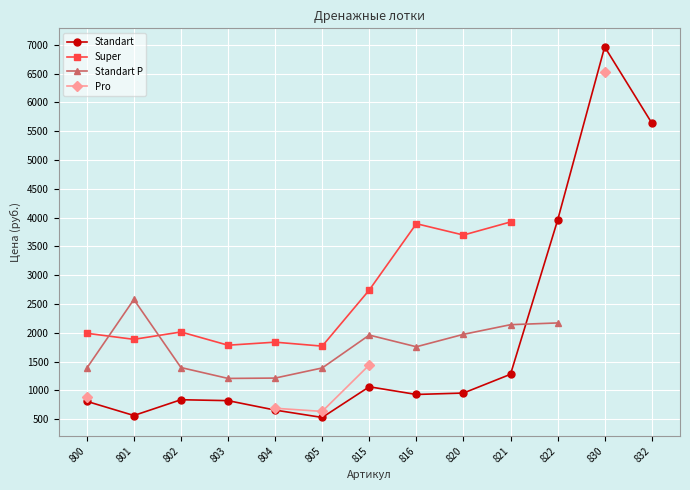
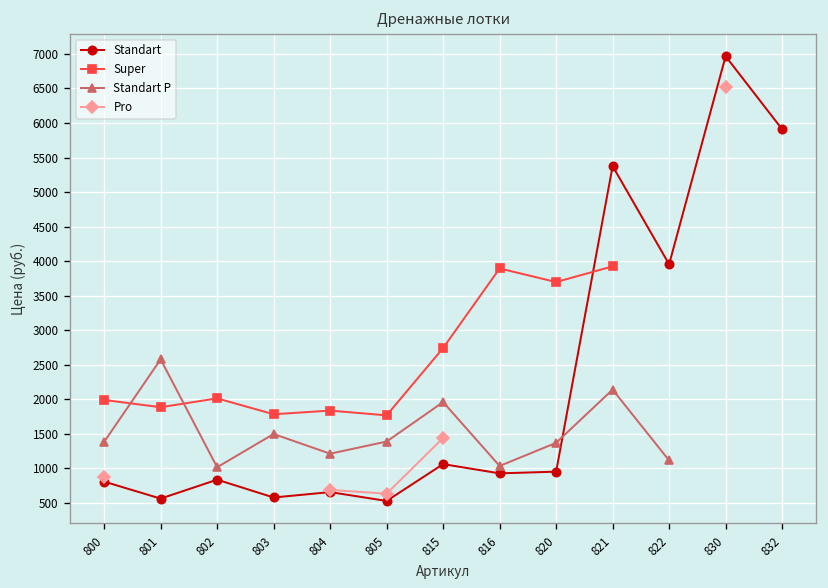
  {
    "Standart": {
      "800": 800,
      "801": 600,
      "802": 800,
-     "803": 800,
+     "803": 600,
      "805": 500,
      "815": 1100,
      "816": 900,
      "820": 1000,
-     "821": 1300,
+     "821": 5400,
      "822": 4000,
      "830": 7000,
-     "832": 5600
+     "832": 5900
    },
    "Super": {
      "800": 2000,
      "801": 1900,
      "802": 2000,
      "803": 1800,
      "804": 1800,
      "805": 1800,
      "815": 2700,
      "816": 3900,
      "820": 3700,
      "821": 3900
    },
    "Standart P": {
      "800": 1400,
      "801": 2600,
-     "802": 1400,
-     "803": 1200,
+     "802": 1000,
+     "803": 1500,
      "804": 1200,
      "805": 1400,
      "815": 2000,
-     "816": 1800,
-     "820": 2000,
+     "816": 1000,
+     "820": 1400,
      "821": 2100,
-     "822": 2200
+     "822": 1100
    },
    "Pro": {
      "800": 900,
      "805": 600,
      "815": 1400,
      "830": 6500
    }
  }
